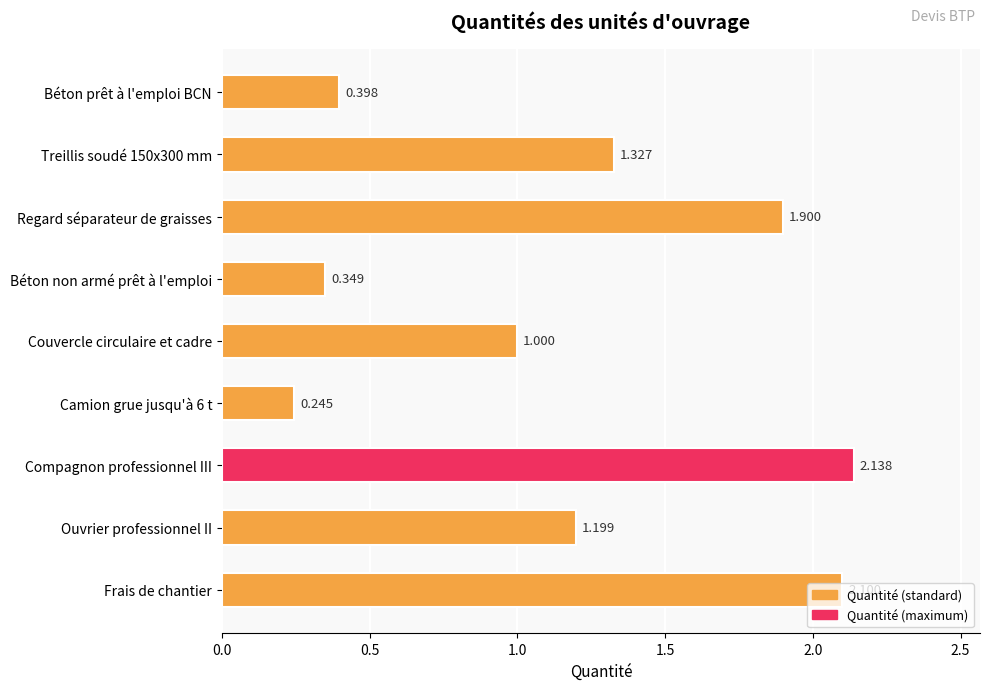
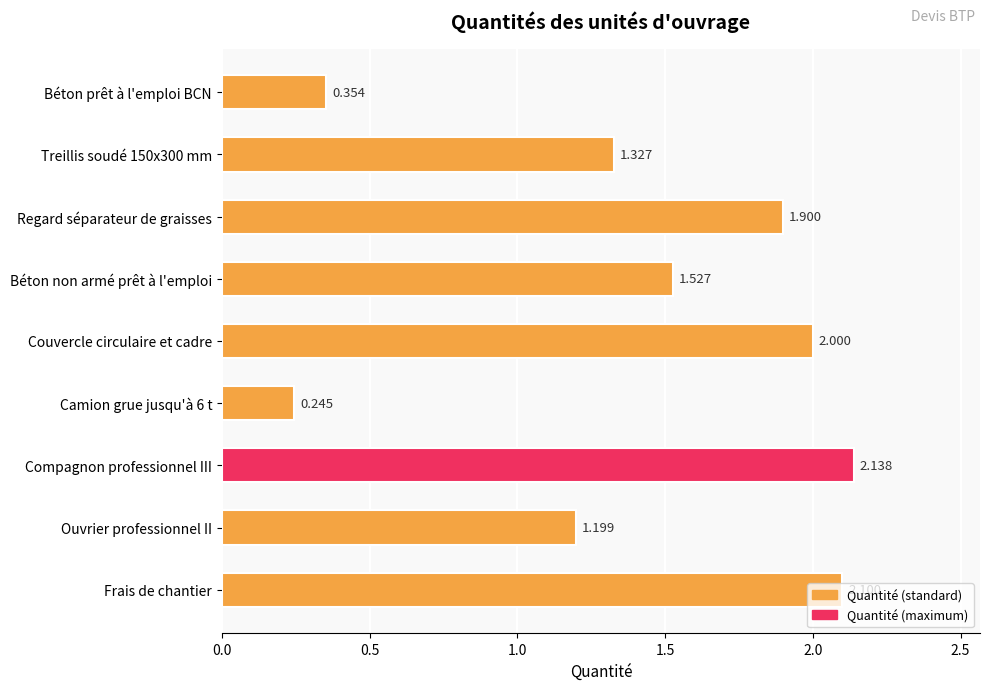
  {
-   "Béton prêt à l'emploi BCN": 0.398,
+   "Béton prêt à l'emploi BCN": 0.354,
    "Treillis soudé 150x300 mm": 1.327,
    "Regard séparateur de graisses": 1.900,
-   "Béton non armé prêt à l'emploi": 0.349,
-   "Couvercle circulaire et cadre": 1.000,
+   "Béton non armé prêt à l'emploi": 1.527,
+   "Couvercle circulaire et cadre": 2.000,
    "Camion grue jusqu'à 6 t": 0.245,
    "Compagnon professionnel III": 2.138,
    "Ouvrier professionnel II": 1.199
  }
